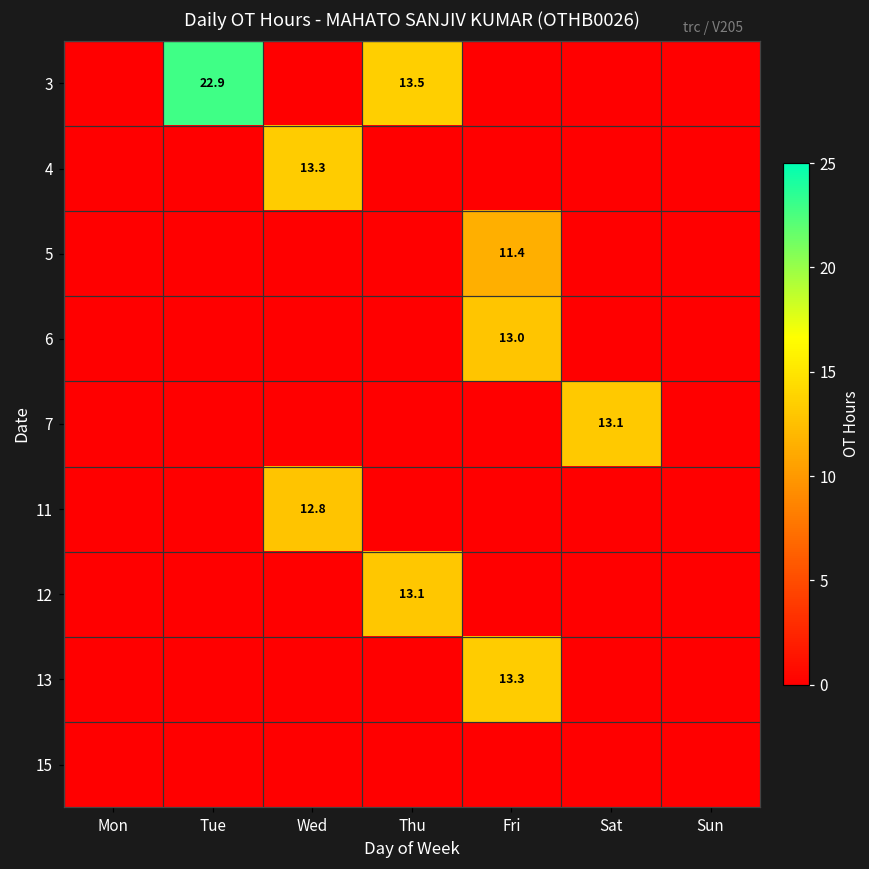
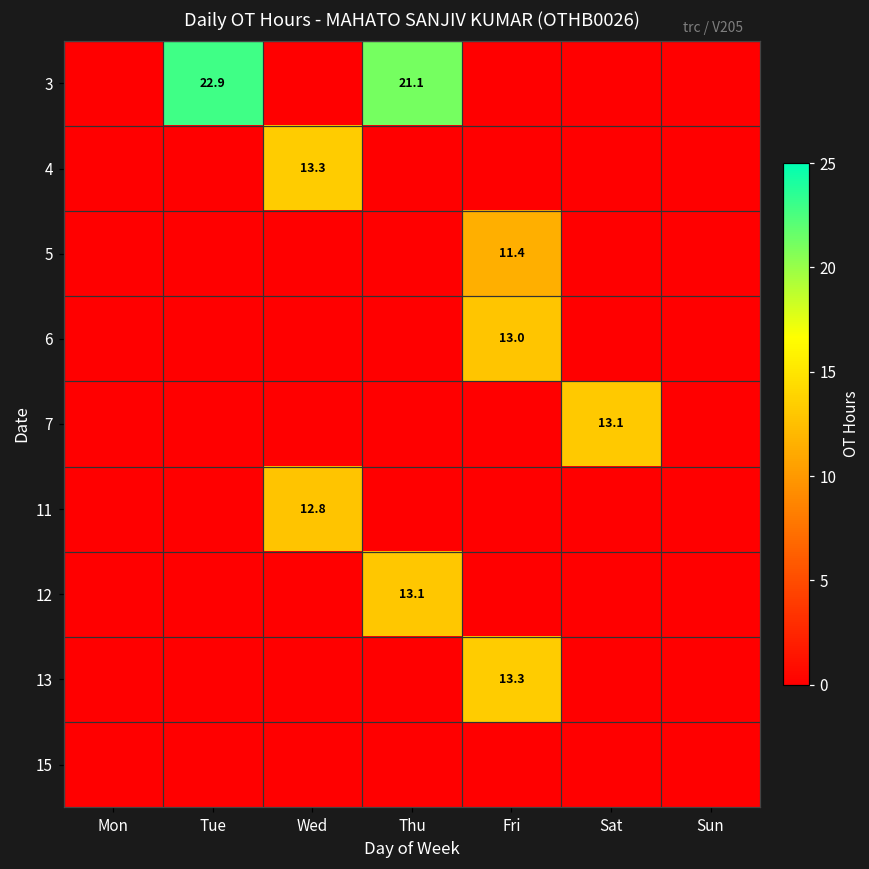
  {
    "3": {
      "Tue": 22.9,
-     "Thu": 13.5
+     "Thu": 21.1
    },
    "4": {
      "Wed": 13.3
    },
    "5": {
      "Fri": 11.4
    },
    "6": {
      "Fri": 13.0
    },
    "7": {
      "Sat": 13.1
    },
    "11": {
      "Wed": 12.8
    },
    "12": {
      "Thu": 13.1
    },
    "13": {
      "Fri": 13.3
    }
  }
